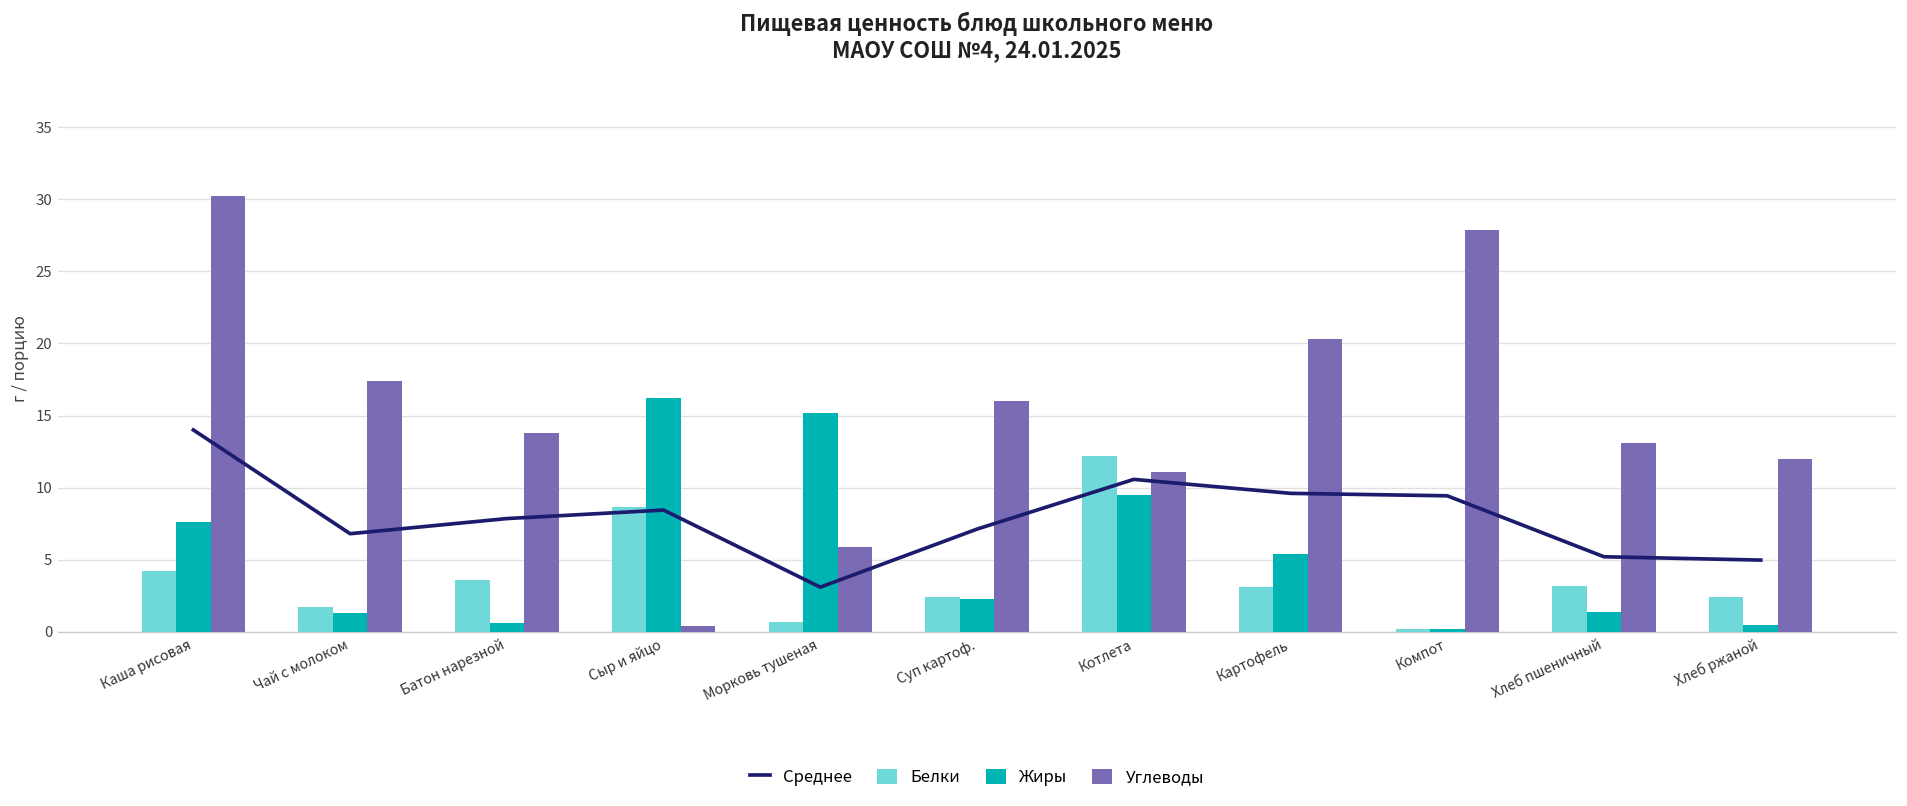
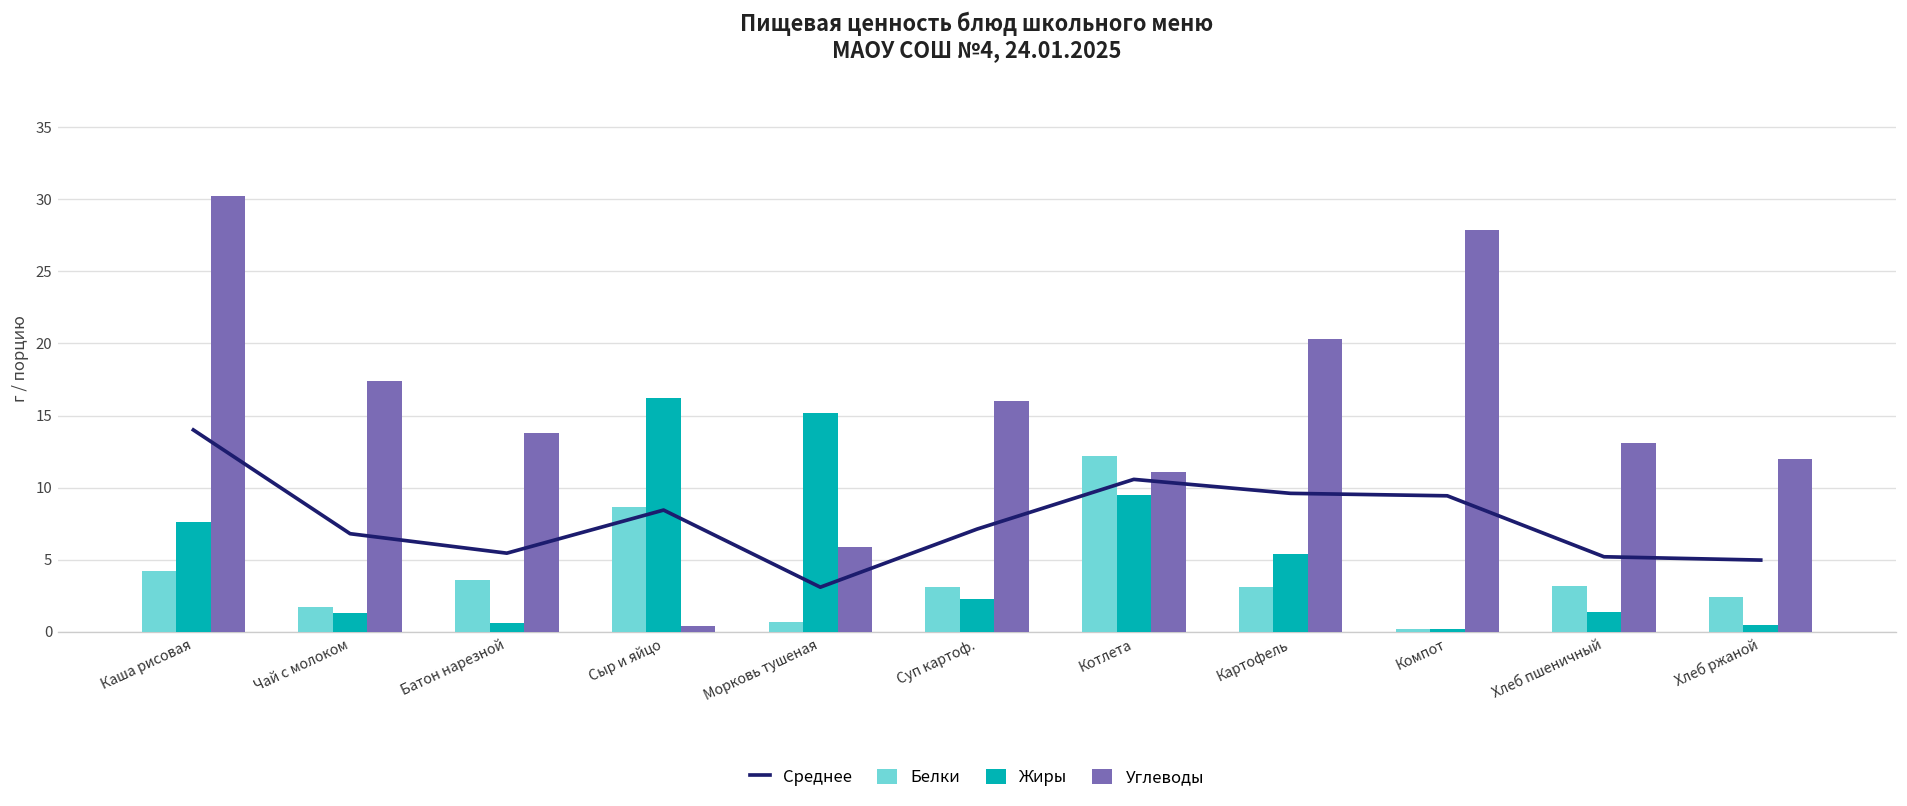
  {
    "Белки": {
      "Каша рисовая": 4.2,
      "Чай с молоком": 1.7,
      "Батон нарезной": 3.6,
      "Сыр и яйцо": 8.7,
      "Морковь тушеная": 0.7,
-     "Суп картоф.": 2.4,
+     "Суп картоф.": 3.1,
      "Котлета": 12.2,
      "Картофель": 3.1,
      "Хлеб пшеничный": 3.2,
      "Хлеб ржаной": 2.4
    },
    "Среднее": {
      "Каша рисовая": 14.0,
      "Чай с молоком": 6.8,
-     "Батон нарезной": 7.9,
+     "Батон нарезной": 5.5,
      "Сыр и яйцо": 8.4,
      "Морковь тушеная": 3.1,
      "Суп картоф.": 7.1,
      "Котлета": 10.6,
      "Картофель": 9.6,
      "Компот": 9.4,
      "Хлеб пшеничный": 5.2,
      "Хлеб ржаной": 5.0
    },
    "Жиры": {
      "Каша рисовая": 7.6,
      "Чай с молоком": 1.3,
      "Батон нарезной": 0.6,
      "Сыр и яйцо": 16.3,
      "Морковь тушеная": 15.2,
      "Суп картоф.": 2.2,
      "Котлета": 9.5,
      "Картофель": 5.4,
      "Хлеб пшеничный": 1.4,
      "Хлеб ржаной": 0.5
    },
    "Углеводы": {
      "Каша рисовая": 30.2,
      "Чай с молоком": 17.4,
      "Батон нарезной": 13.8,
      "Сыр и яйцо": 0.4,
      "Морковь тушеная": 5.9,
      "Суп картоф.": 16.0,
      "Котлета": 11.1,
      "Картофель": 20.3,
      "Компот": 27.9,
      "Хлеб пшеничный": 13.1,
      "Хлеб ржаной": 12.0
    }
  }
